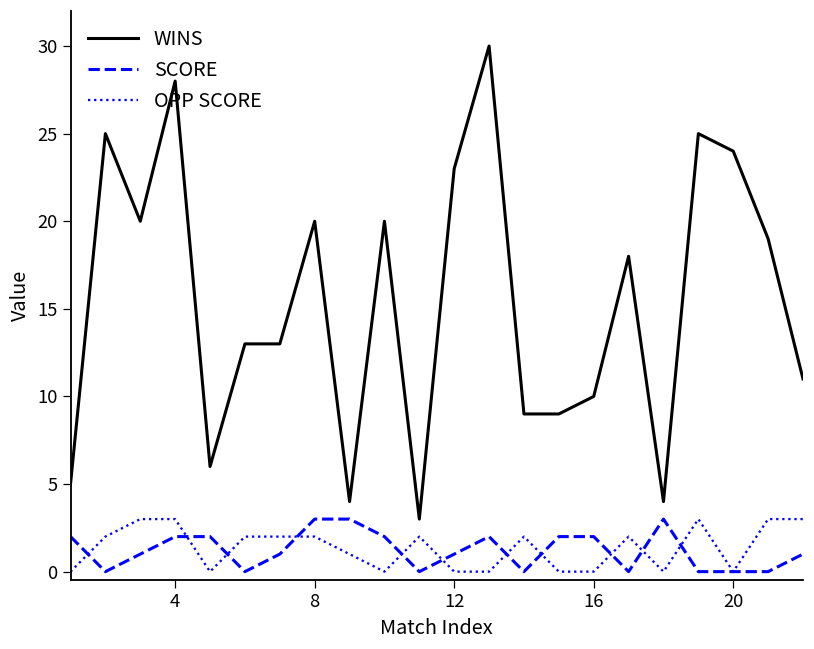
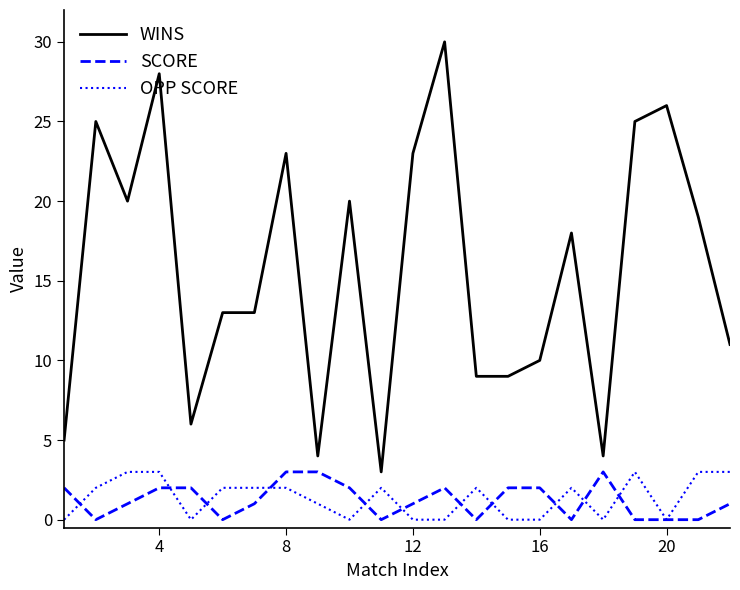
  {
    "WINS": {
      "4": 28,
-     "8": 20,
+     "8": 23,
      "12": 23,
      "16": 10,
-     "20": 24
+     "20": 26
    }
  }
